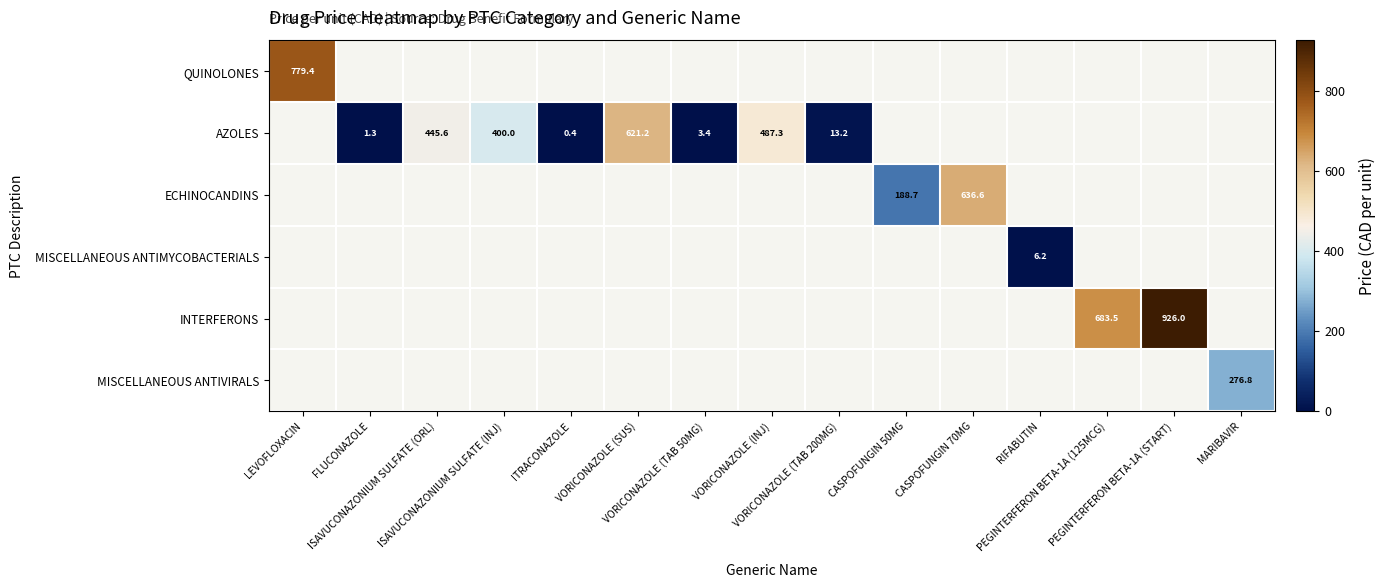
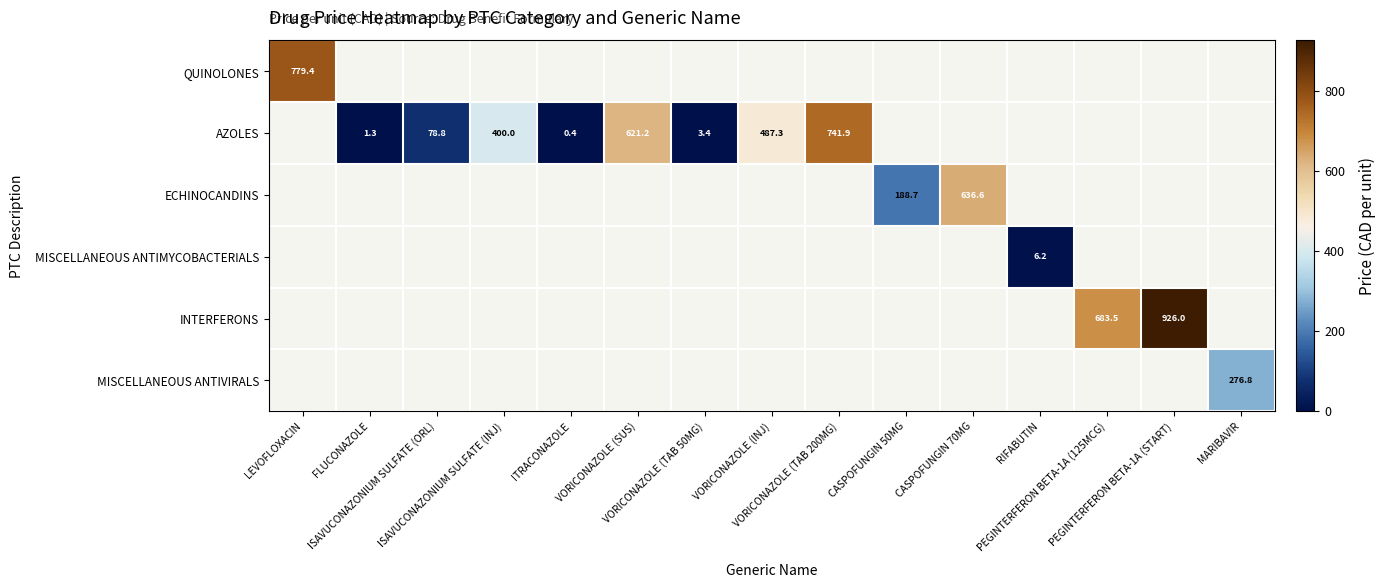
  {
    "QUINOLONES": {
      "LEVOFLOXACIN": 779.4
    },
    "AZOLES": {
      "FLUCONAZOLE": 1.3,
-     "ISAVUCONAZONIUM SULFATE (ORL)": 445.6,
+     "ISAVUCONAZONIUM SULFATE (ORL)": 78.8,
      "ISAVUCONAZONIUM SULFATE (INJ)": 400.0,
      "ITRACONAZOLE": 0.4,
      "VORICONAZOLE (SUS)": 621.2,
      "VORICONAZOLE (TAB 50MG)": 3.4,
      "VORICONAZOLE (INJ)": 487.3,
-     "VORICONAZOLE (TAB 200MG)": 13.2
+     "VORICONAZOLE (TAB 200MG)": 741.9
    },
    "ECHINOCANDINS": {
      "CASPOFUNGIN 50MG": 188.7,
      "CASPOFUNGIN 70MG": 636.6
    },
    "MISCELLANEOUS ANTIMYCOBACTERIALS": {
      "RIFABUTIN": 6.2
    },
    "INTERFERONS": {
      "PEGINTERFERON BETA-1A (125MCG)": 683.5,
      "PEGINTERFERON BETA-1A (START)": 926.0
    },
    "MISCELLANEOUS ANTIVIRALS": {
      "MARIBAVIR": 276.8
    }
  }
